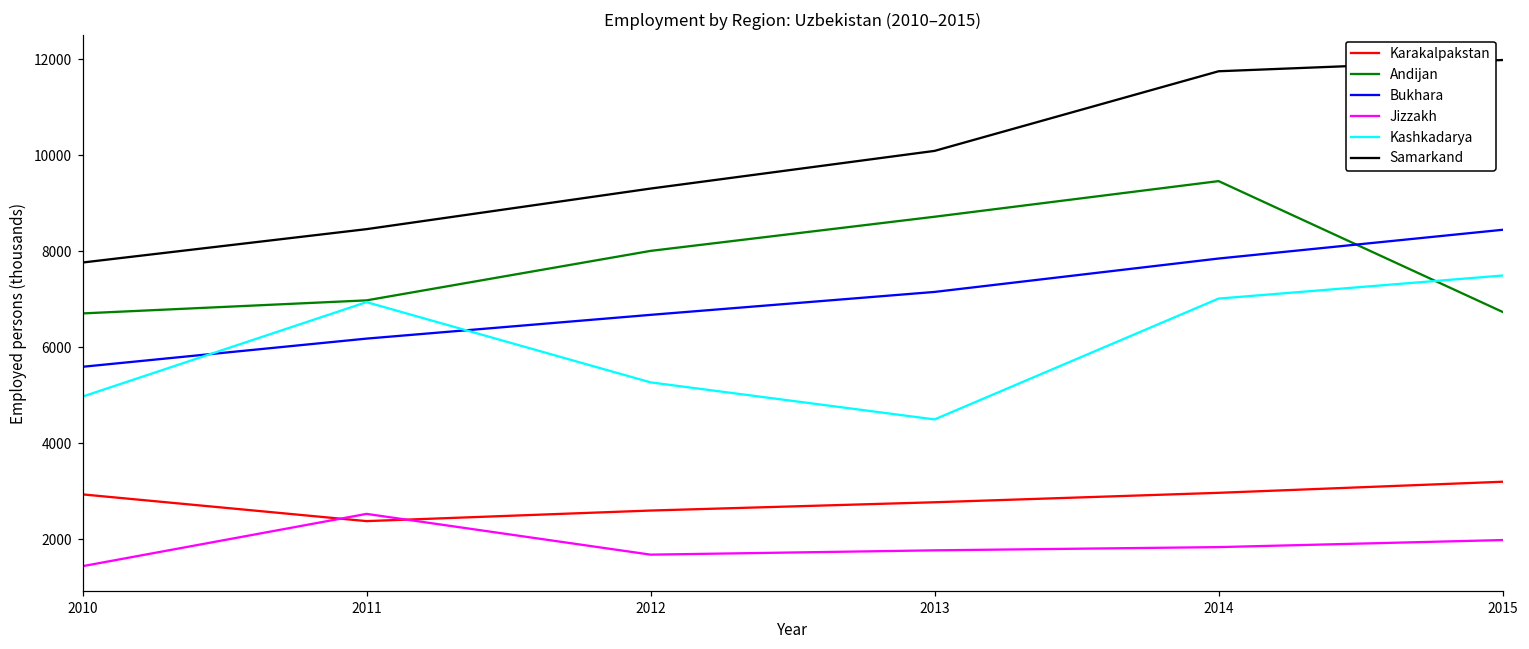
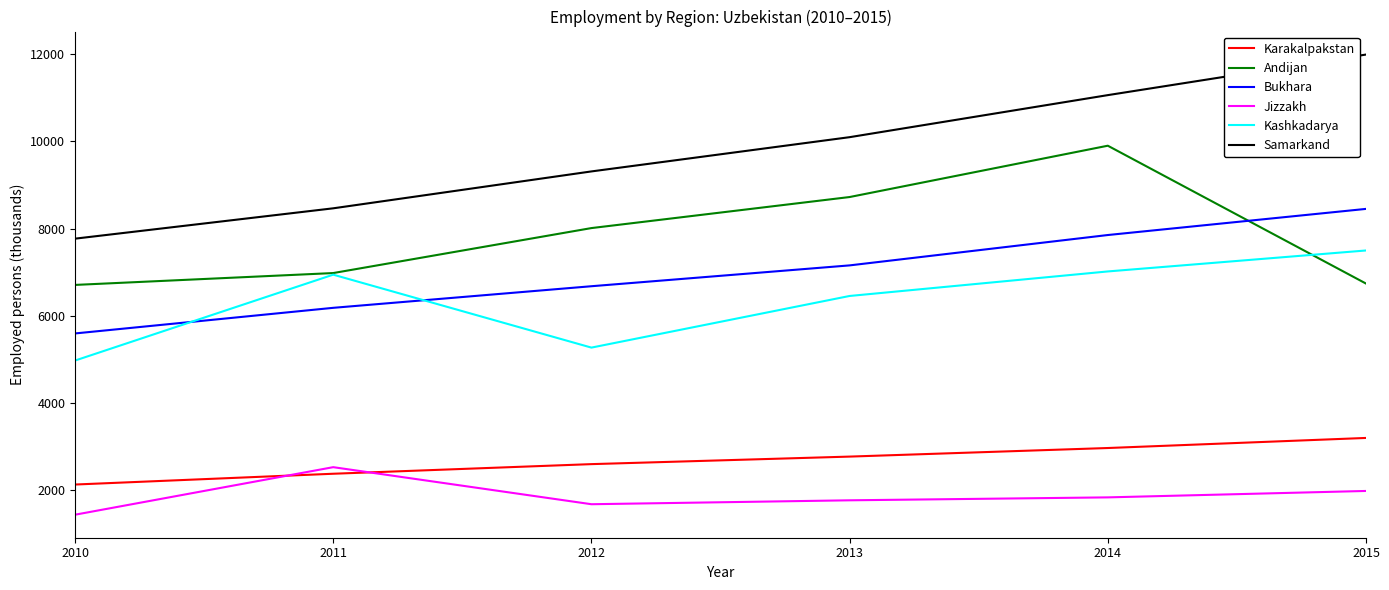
  {
    "Karakalpakstan": {
-     "2010": 2900,
+     "2010": 2100,
      "2011": 2400,
      "2012": 2600,
      "2013": 2800,
      "2014": 3000,
      "2015": 3200
    },
    "Andijan": {
      "2010": 6700,
      "2012": 8000,
      "2013": 8700,
-     "2014": 9500,
+     "2014": 9900,
      "2015": 6700
    },
    "Bukhara": {
      "2010": 5600,
      "2011": 6200,
      "2012": 6700,
      "2013": 7200,
      "2014": 7900,
      "2015": 8400
    },
    "Jizzakh": {
      "2010": 1400,
      "2011": 2500,
      "2012": 1700,
      "2013": 1800,
      "2014": 1800,
      "2015": 2000
    },
    "Kashkadarya": {
      "2010": 5000,
      "2012": 5300,
-     "2013": 4500,
+     "2013": 6500,
      "2014": 7000,
      "2015": 7500
    },
    "Samarkand": {
      "2010": 7800,
      "2011": 8500,
      "2012": 9300,
      "2013": 10100,
-     "2014": 11800,
+     "2014": 11100,
      "2015": 12000
    }
  }
